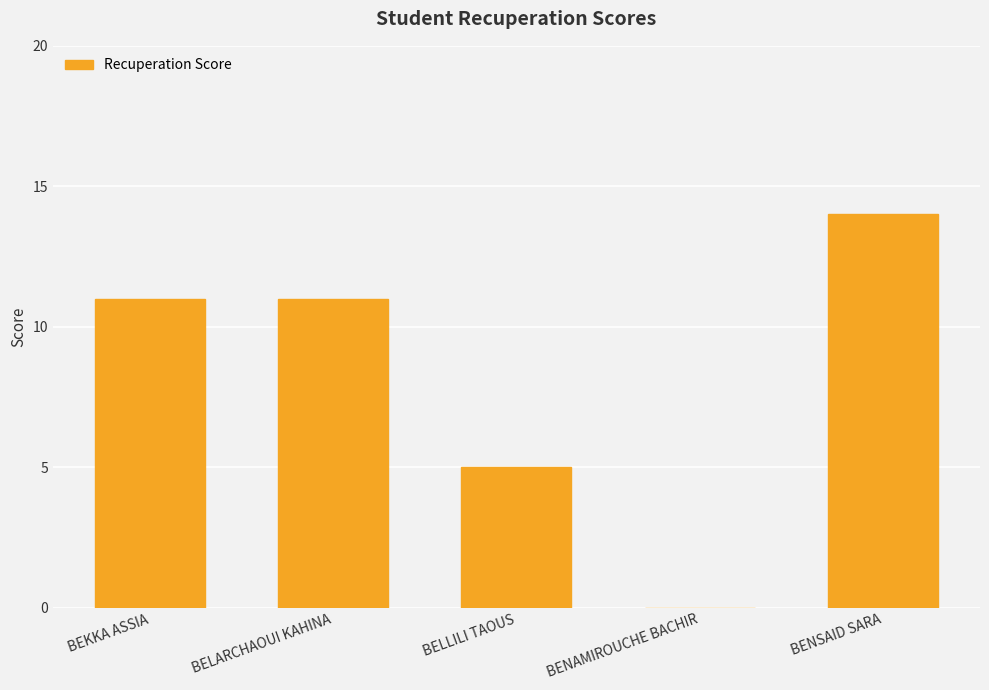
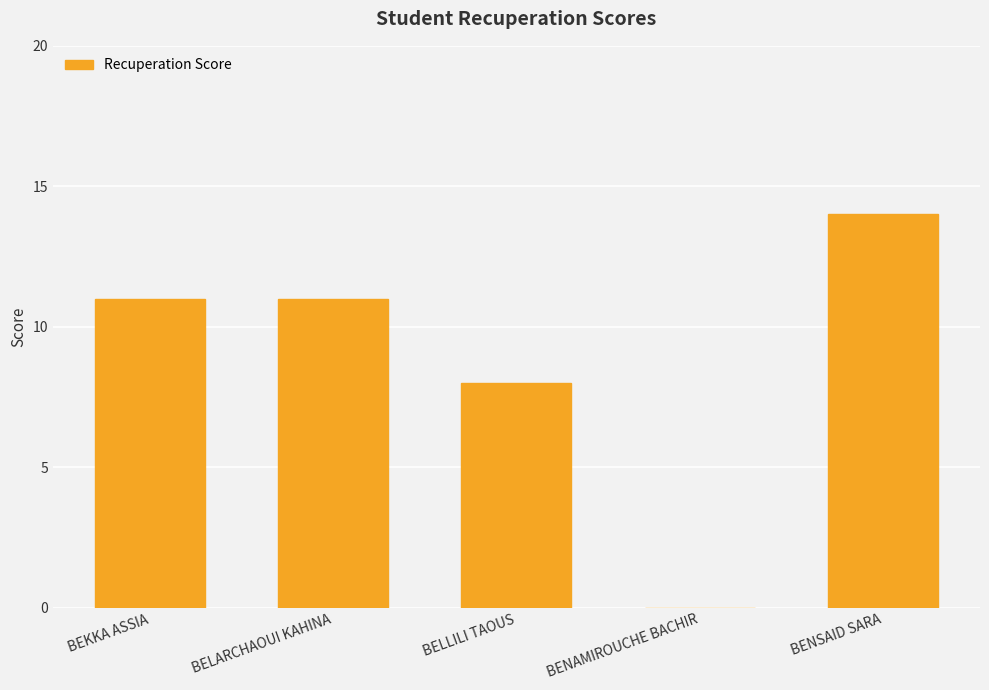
  {
    "BEKKA ASSIA": 11,
    "BELARCHAOUI KAHINA": 11,
-   "BELLILI TAOUS": 5,
+   "BELLILI TAOUS": 8,
    "BENAMIROUCHE BACHIR": 0,
    "BENSAID SARA": 14
  }
